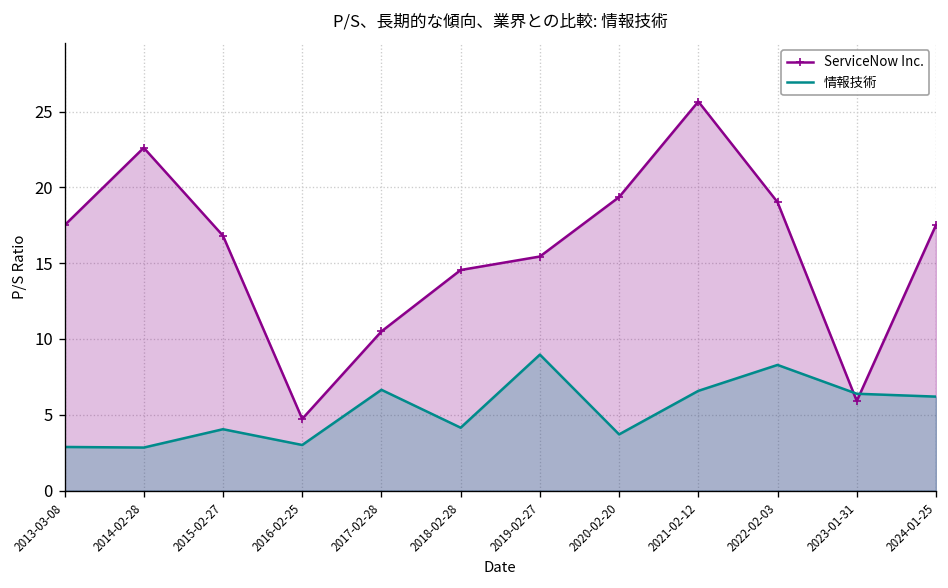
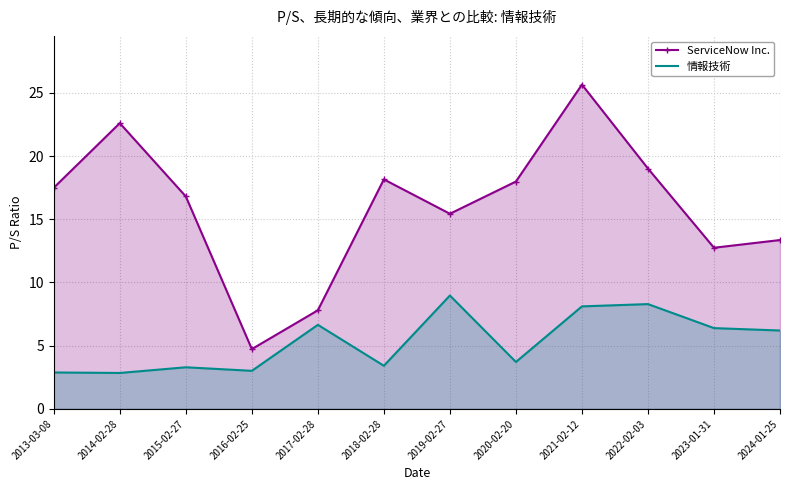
  {
    "ServiceNow Inc.": {
      "2013-03-08": 17.5,
      "2014-02-28": 22.6,
      "2015-02-27": 16.8,
      "2016-02-25": 4.7,
-     "2017-02-28": 10.5,
-     "2018-02-28": 14.6,
+     "2017-02-28": 7.8,
+     "2018-02-28": 18.2,
      "2019-02-27": 15.4,
-     "2020-02-20": 19.4,
+     "2020-02-20": 18.0,
      "2021-02-12": 25.7,
      "2022-02-03": 19.0,
-     "2023-01-31": 5.9,
-     "2024-01-25": 17.5
+     "2023-01-31": 12.8,
+     "2024-01-25": 13.4
    },
    "情報技術": {
      "2013-03-08": 2.9,
      "2014-02-28": 2.8,
-     "2015-02-27": 4.1,
+     "2015-02-27": 3.3,
      "2016-02-25": 3.0,
      "2017-02-28": 6.7,
-     "2018-02-28": 4.2,
+     "2018-02-28": 3.4,
      "2019-02-27": 9.0,
      "2020-02-20": 3.7,
-     "2021-02-12": 6.6,
+     "2021-02-12": 8.1,
      "2022-02-03": 8.3,
      "2023-01-31": 6.4,
      "2024-01-25": 6.2
    }
  }
